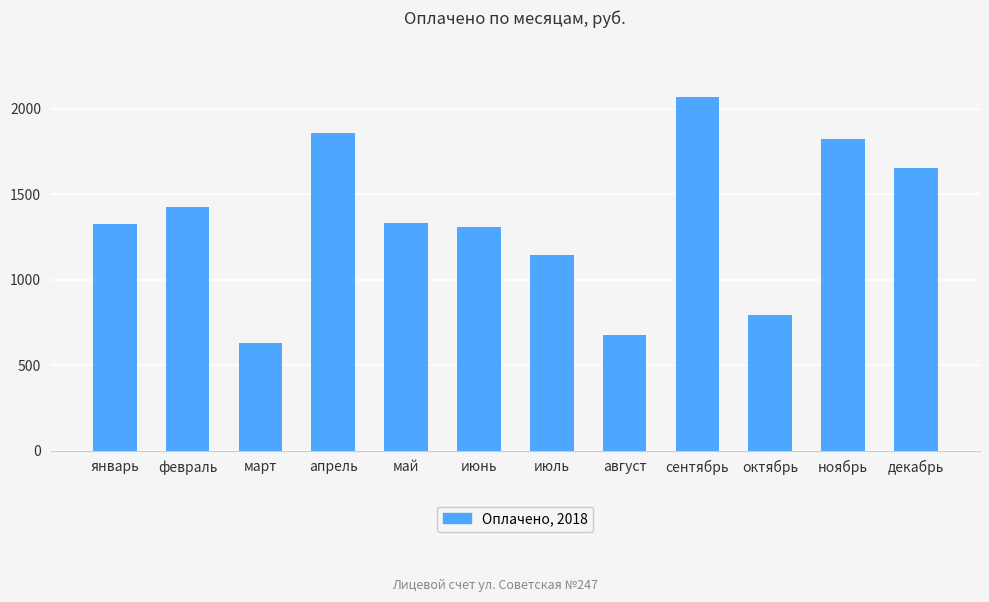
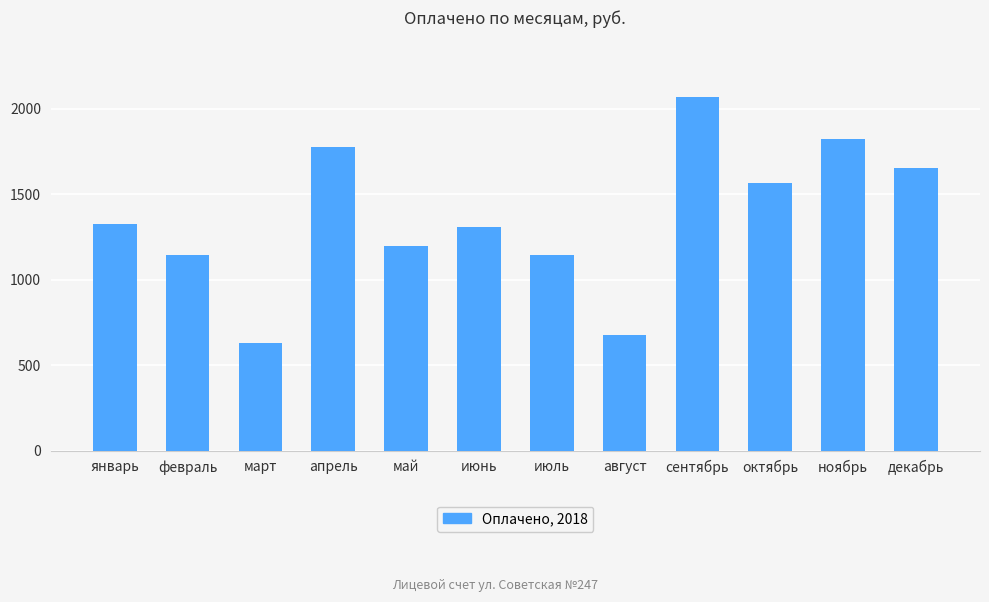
  {
    "январь": 1320,
-   "февраль": 1430,
+   "февраль": 1140,
    "март": 630,
-   "апрель": 1860,
-   "май": 1330,
+   "апрель": 1780,
+   "май": 1200,
    "июнь": 1310,
    "июль": 1140,
    "август": 680,
    "сентябрь": 2070,
-   "октябрь": 790,
+   "октябрь": 1570,
    "ноябрь": 1820,
    "декабрь": 1650
  }
